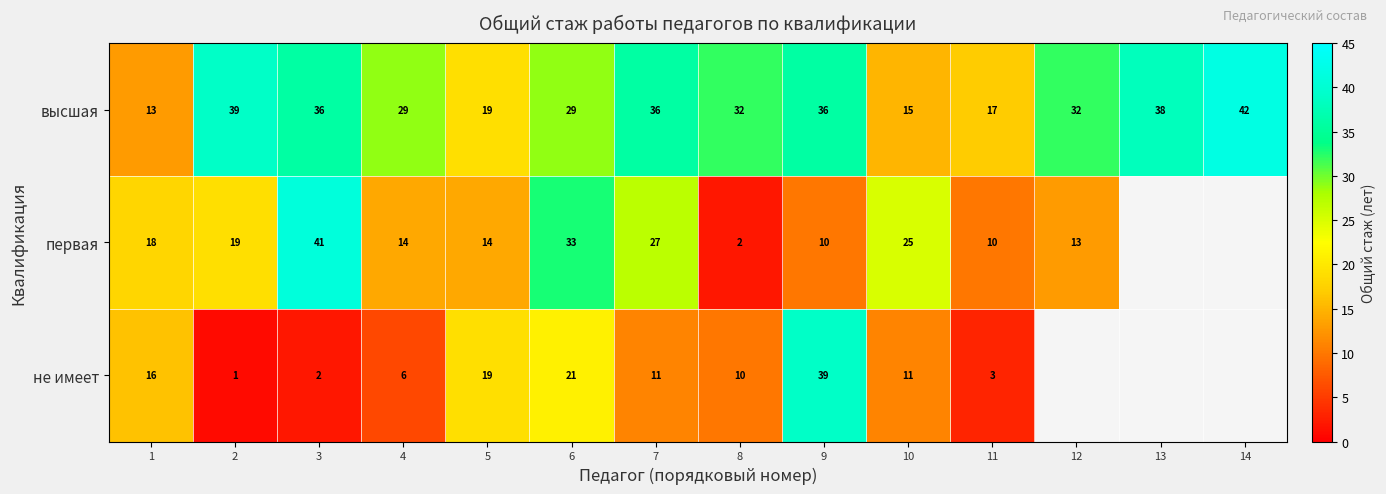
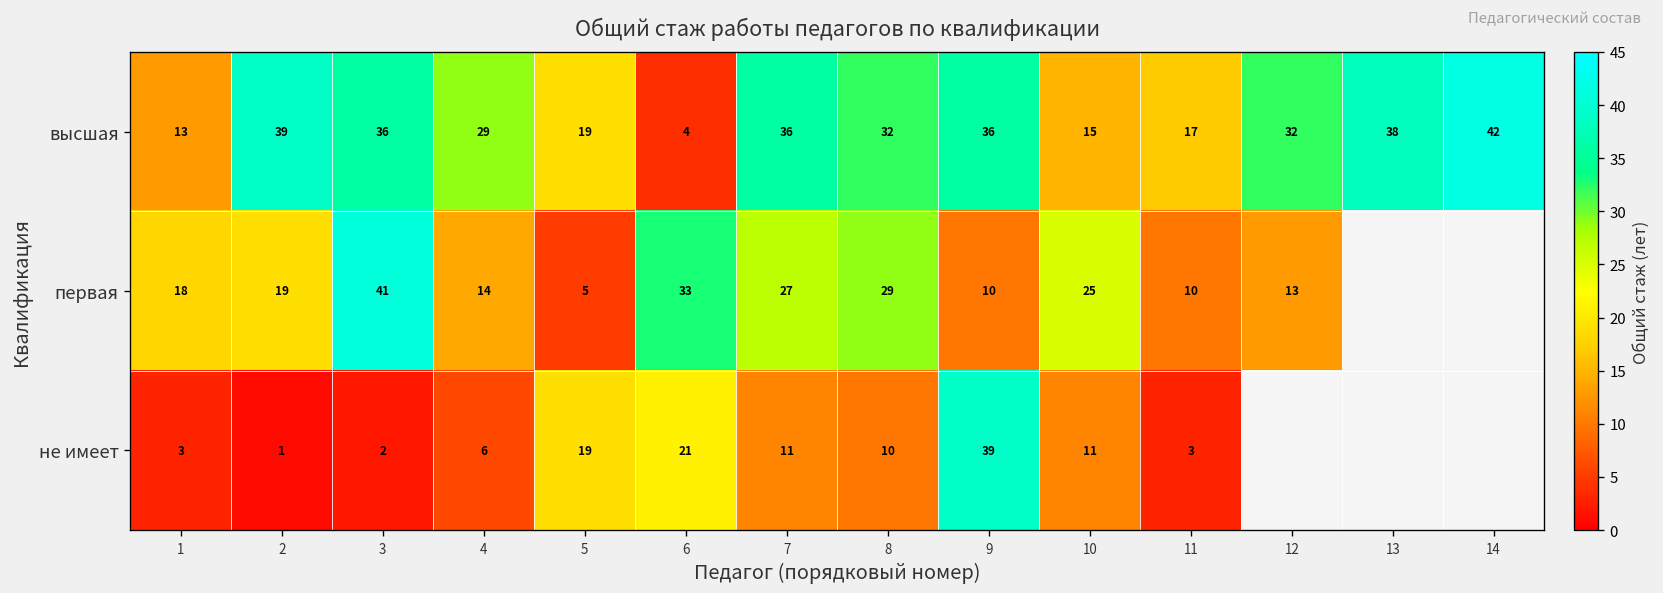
  {
    "высшая": {
      "1": 13,
      "2": 39,
      "3": 36,
      "4": 29,
      "5": 19,
-     "6": 29,
+     "6": 4,
      "7": 36,
      "8": 32,
      "9": 36,
      "10": 15,
      "11": 17,
      "12": 32,
      "13": 38,
      "14": 42
    },
    "первая": {
      "1": 18,
      "2": 19,
      "3": 41,
      "4": 14,
-     "5": 14,
+     "5": 5,
      "6": 33,
      "7": 27,
-     "8": 2,
+     "8": 29,
      "9": 10,
      "10": 25,
      "11": 10,
      "12": 13
    },
    "не имеет": {
-     "1": 16,
+     "1": 3,
      "2": 1,
      "3": 2,
      "4": 6,
      "5": 19,
      "6": 21,
      "7": 11,
      "8": 10,
      "9": 39,
      "10": 11,
      "11": 3
    }
  }
